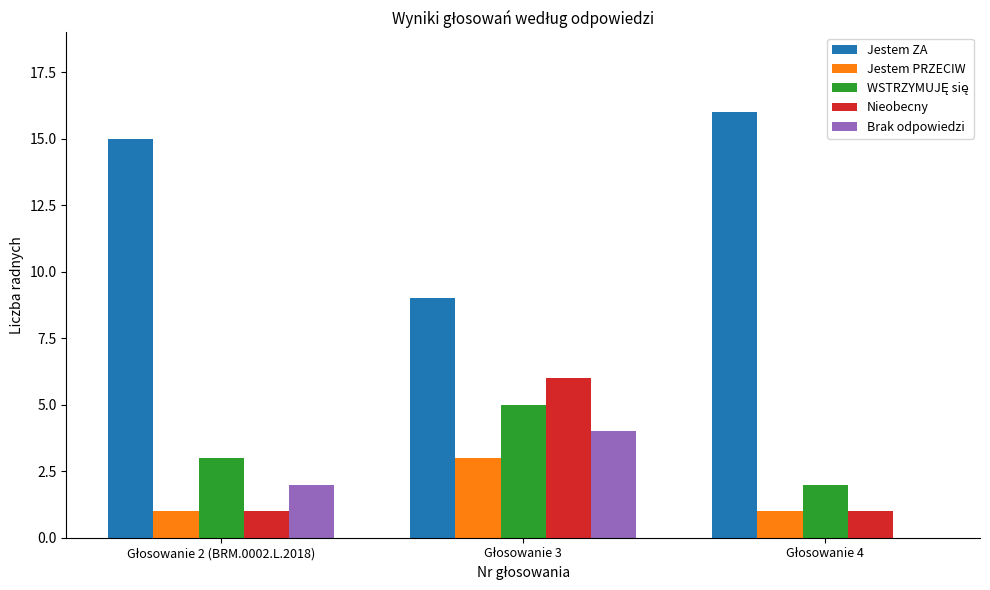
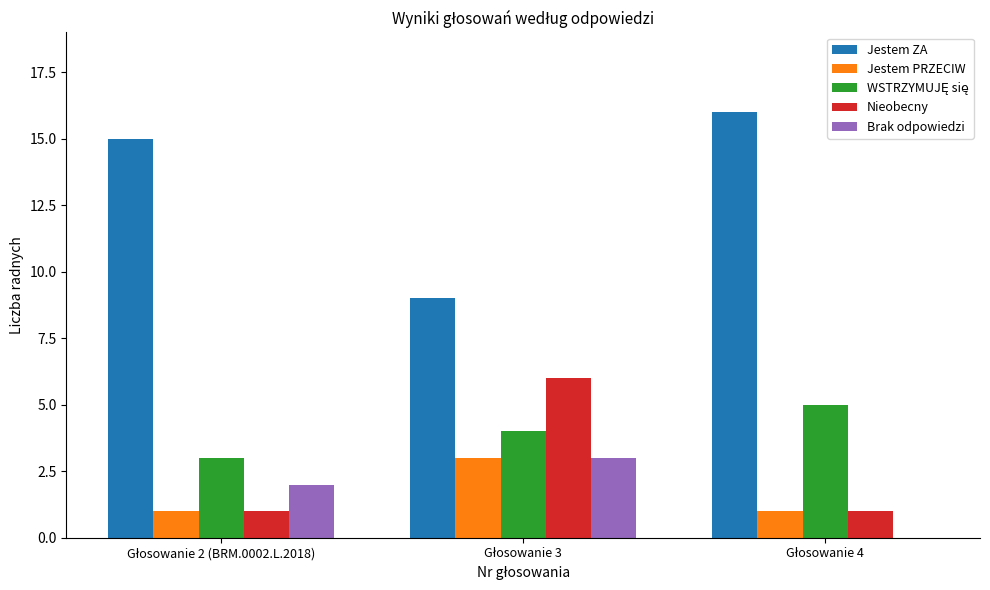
  {
    "Jestem ZA": {
      "Głosowanie 2 (BRM.0002.L.2018)": 15,
      "Głosowanie 3": 9,
      "Głosowanie 4": 16
    },
    "Jestem PRZECIW": {
      "Głosowanie 2 (BRM.0002.L.2018)": 1,
      "Głosowanie 3": 3,
      "Głosowanie 4": 1
    },
    "WSTRZYMUJĘ się": {
      "Głosowanie 2 (BRM.0002.L.2018)": 3,
-     "Głosowanie 3": 5,
-     "Głosowanie 4": 2
+     "Głosowanie 3": 4,
+     "Głosowanie 4": 5
    },
    "Nieobecny": {
      "Głosowanie 2 (BRM.0002.L.2018)": 1,
      "Głosowanie 3": 6,
      "Głosowanie 4": 1
    },
    "Brak odpowiedzi": {
      "Głosowanie 2 (BRM.0002.L.2018)": 2,
-     "Głosowanie 3": 4,
+     "Głosowanie 3": 3,
      "Głosowanie 4": 0
    }
  }
